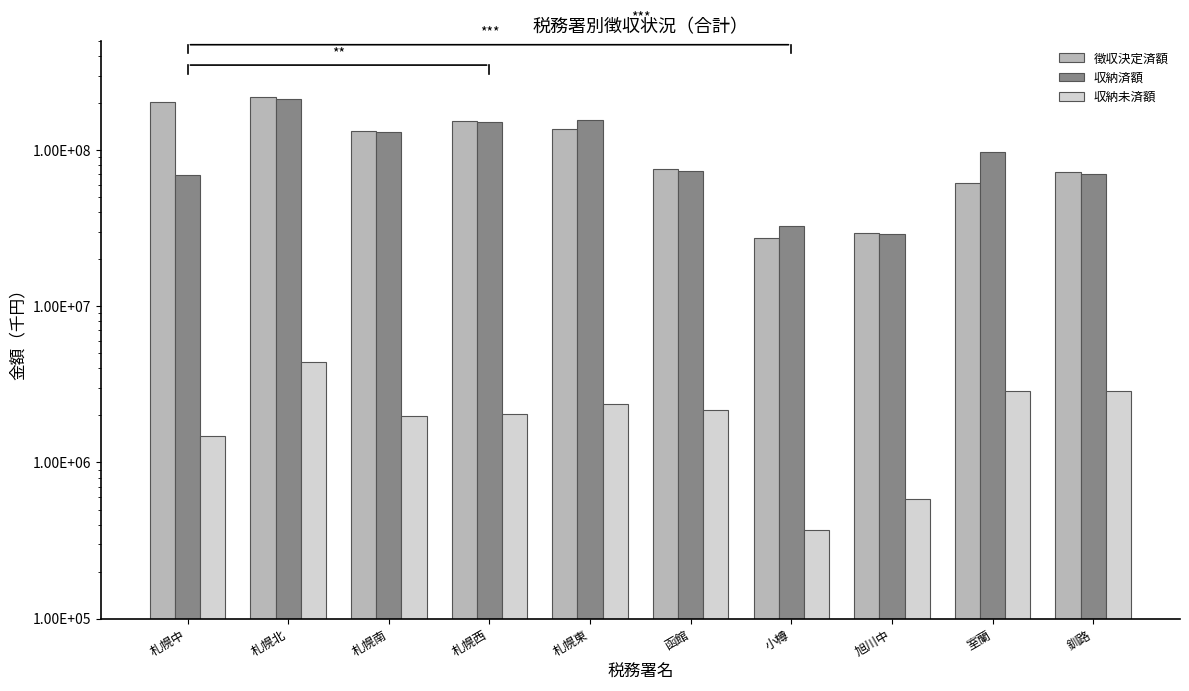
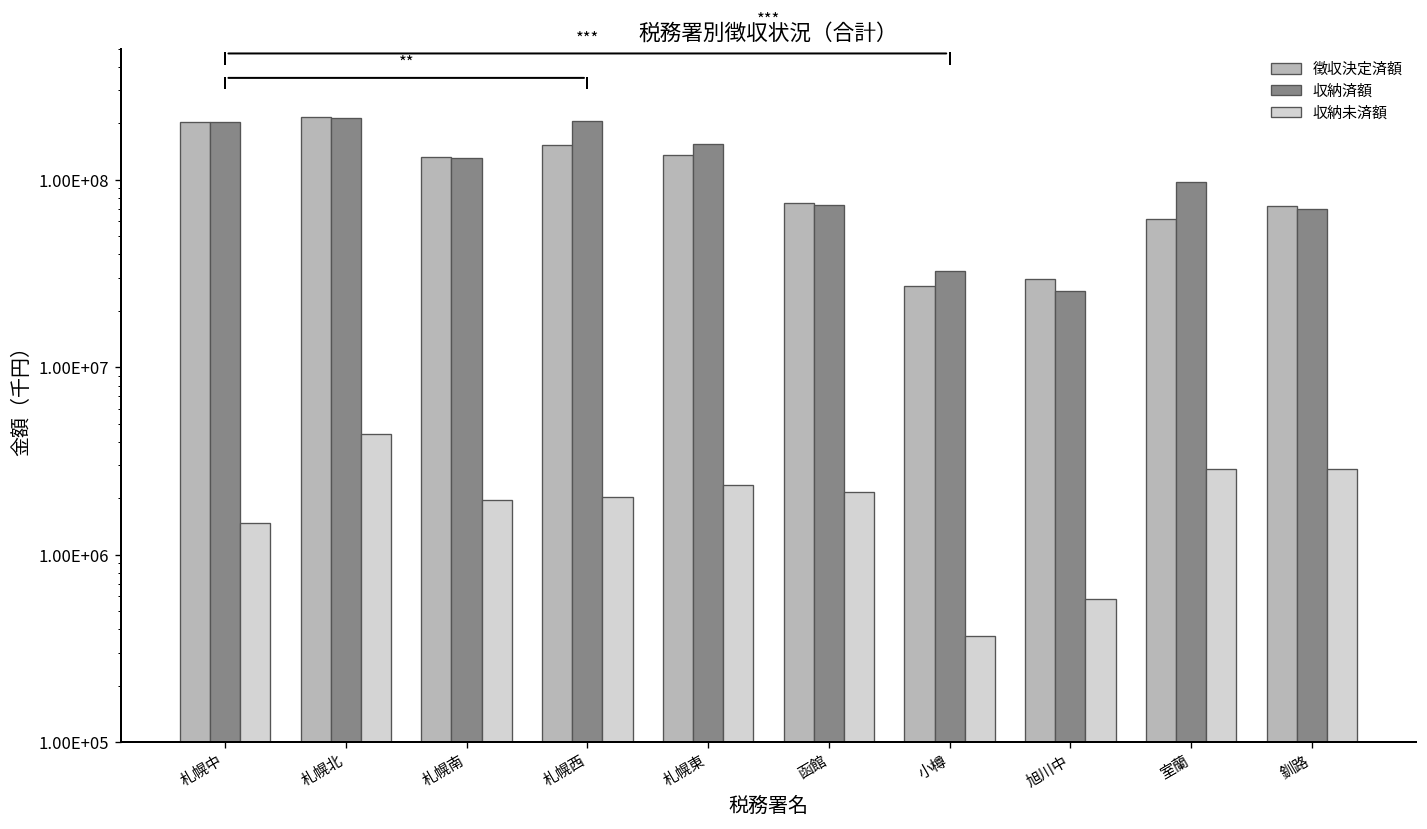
  {
    "収納済額": {
-     "札幌中": 70000000,
+     "札幌中": 200000000,
      "札幌北": 210000000,
      "札幌南": 130000000,
-     "札幌西": 150000000,
+     "札幌西": 210000000,
      "札幌東": 160000000,
      "函館": 70000000,
      "小樽": 33000000,
-     "旭川中": 29000000,
+     "旭川中": 26000000,
      "室蘭": 100000000,
      "釧路": 70000000
    }
  }
